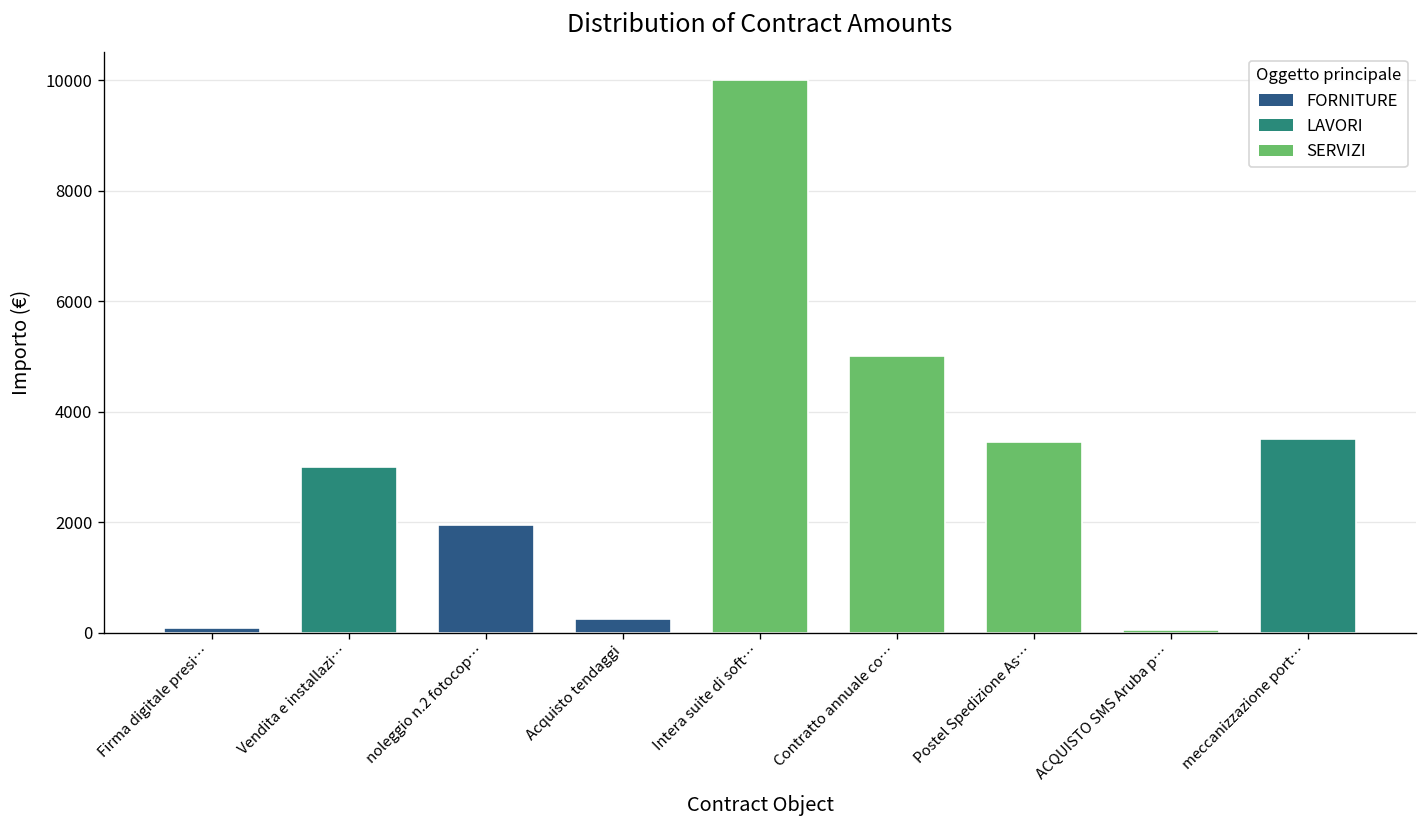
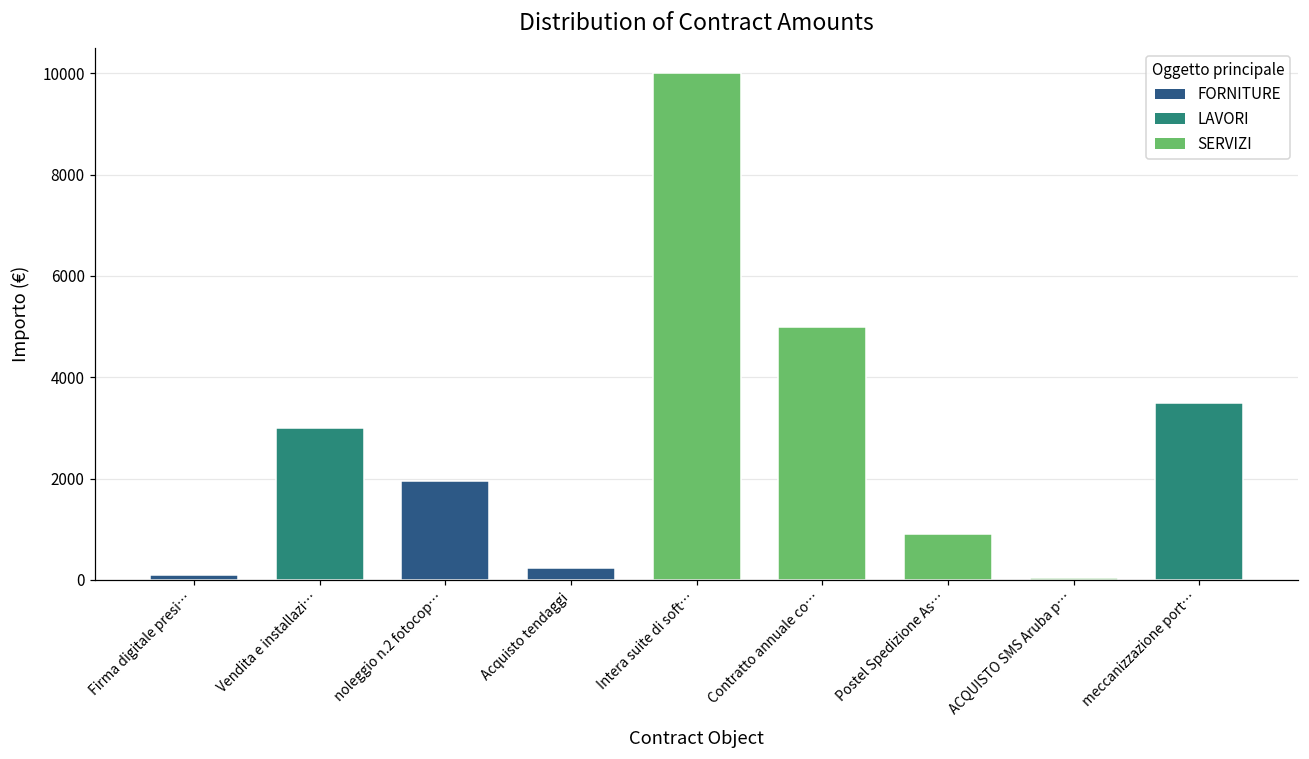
  {
    "Firma digitale presi…": 100,
    "Vendita e installazi…": 3000,
    "noleggio n.2 fotocop…": 1900,
    "Acquisto tendaggi": 200,
    "Intera suite di soft…": 10000,
    "Contratto annuale co…": 5000,
-   "Postel Spedizione As…": 3400,
+   "Postel Spedizione As…": 900,
    "meccanizzazione port…": 3500
  }
